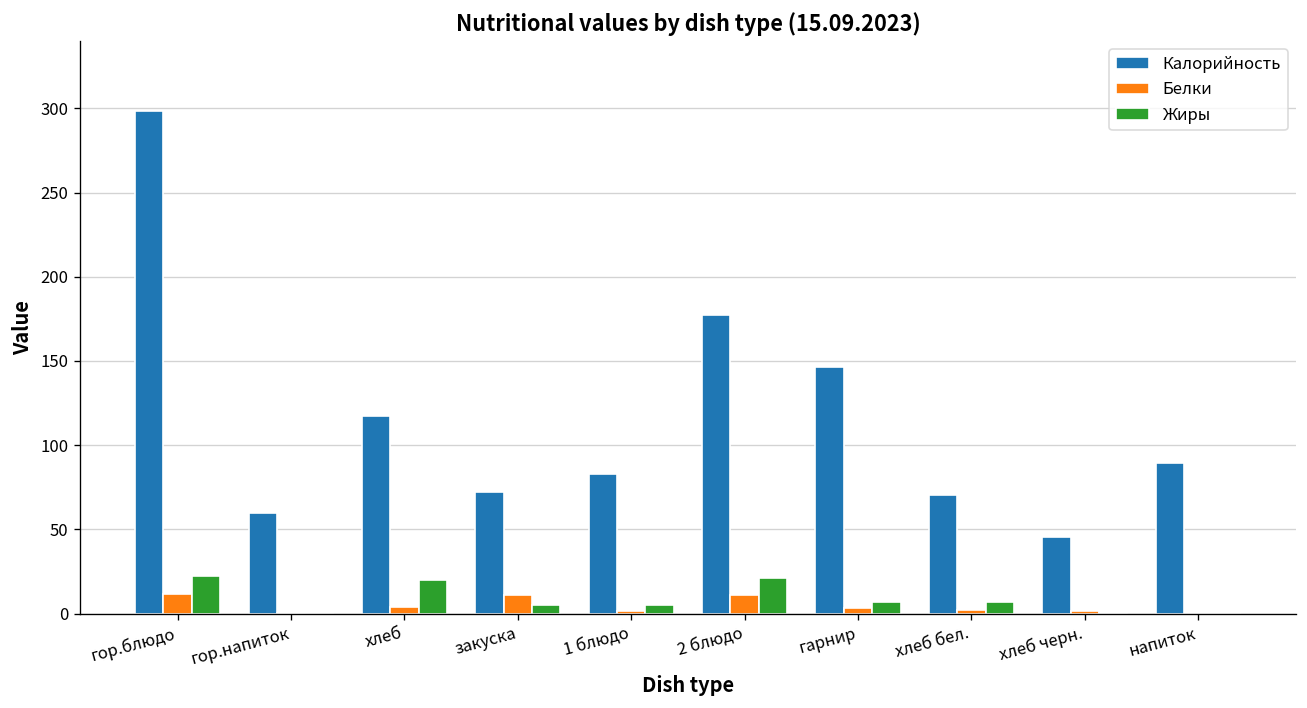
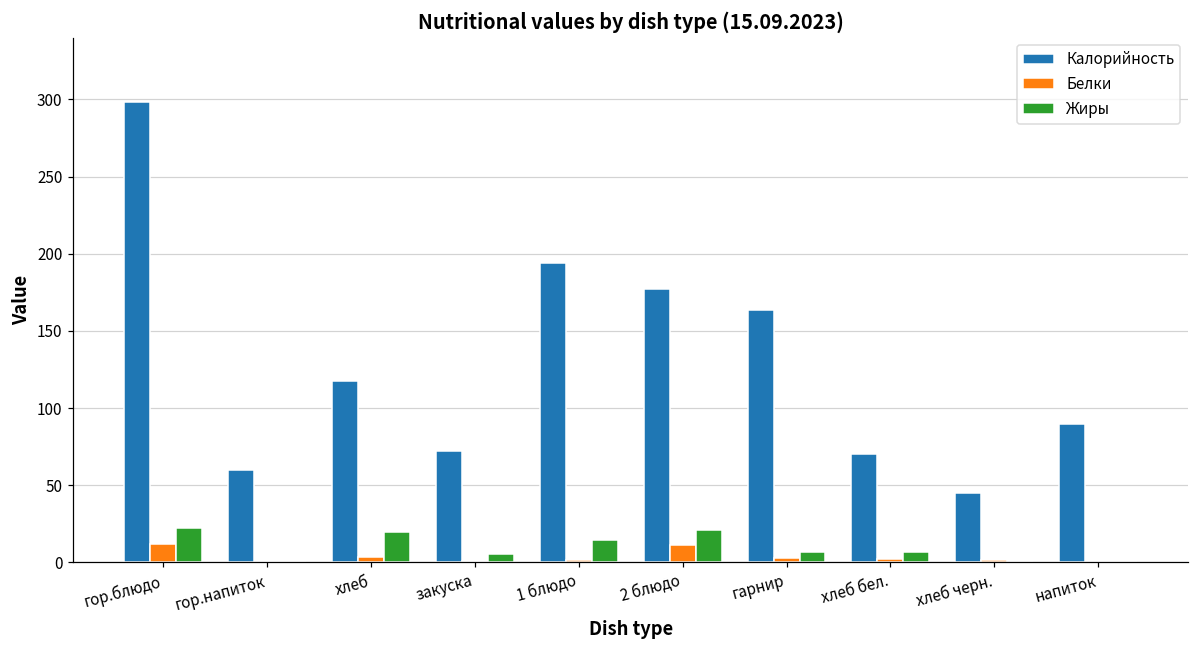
  {
    "Калорийность": {
      "гор.блюдо": 299,
      "гор.напиток": 60,
      "хлеб": 118,
      "закуска": 72,
-     "1 блюдо": 83,
+     "1 блюдо": 194,
      "2 блюдо": 177,
-     "гарнир": 146,
+     "гарнир": 164,
      "хлеб бел.": 71,
      "хлеб черн.": 45,
      "напиток": 90
    },
    "Белки": {
      "гор.блюдо": 12,
      "хлеб": 4,
-     "закуска": 11,
+     "закуска": 1,
      "2 блюдо": 11,
      "гарнир": 3,
      "хлеб бел.": 2,
      "напиток": 0
    },
    "Жиры": {
      "гор.блюдо": 22,
      "гор.напиток": 0,
      "хлеб": 20,
      "закуска": 5,
-     "1 блюдо": 5,
+     "1 блюдо": 15,
      "2 блюдо": 21,
      "гарнир": 7,
      "хлеб бел.": 7,
      "напиток": 0
    }
  }
